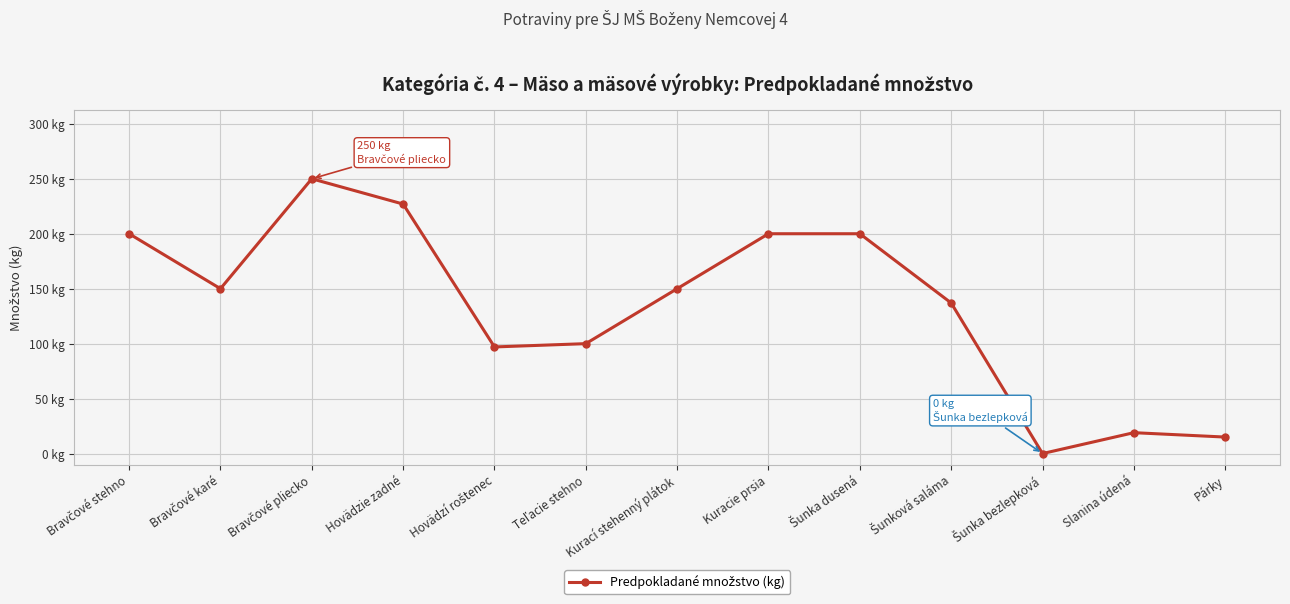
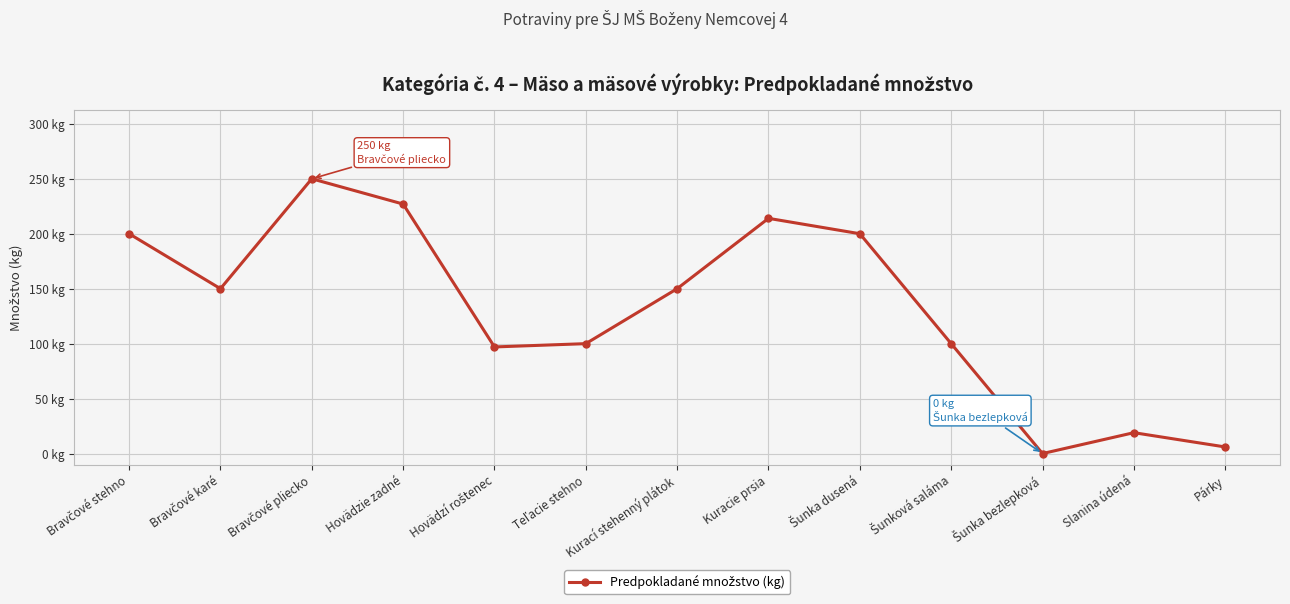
  {
    "Bravčové stehno": "200 kg",
    "Bravčové karé": "150 kg",
    "Hovädzie zadné": "227 kg",
    "Hovädzí roštenec": "97 kg",
    "Teľacie stehno": "100 kg",
    "Kurací stehenný plátok": "150 kg",
-   "Kuracie prsia": "200 kg",
+   "Kuracie prsia": "214 kg",
    "Šunka dusená": "200 kg",
-   "Šunková saláma": "137 kg",
+   "Šunková saláma": "100 kg",
    "Slanina údená": "19 kg",
-   "Párky": "15 kg"
+   "Párky": "6 kg"
  }
